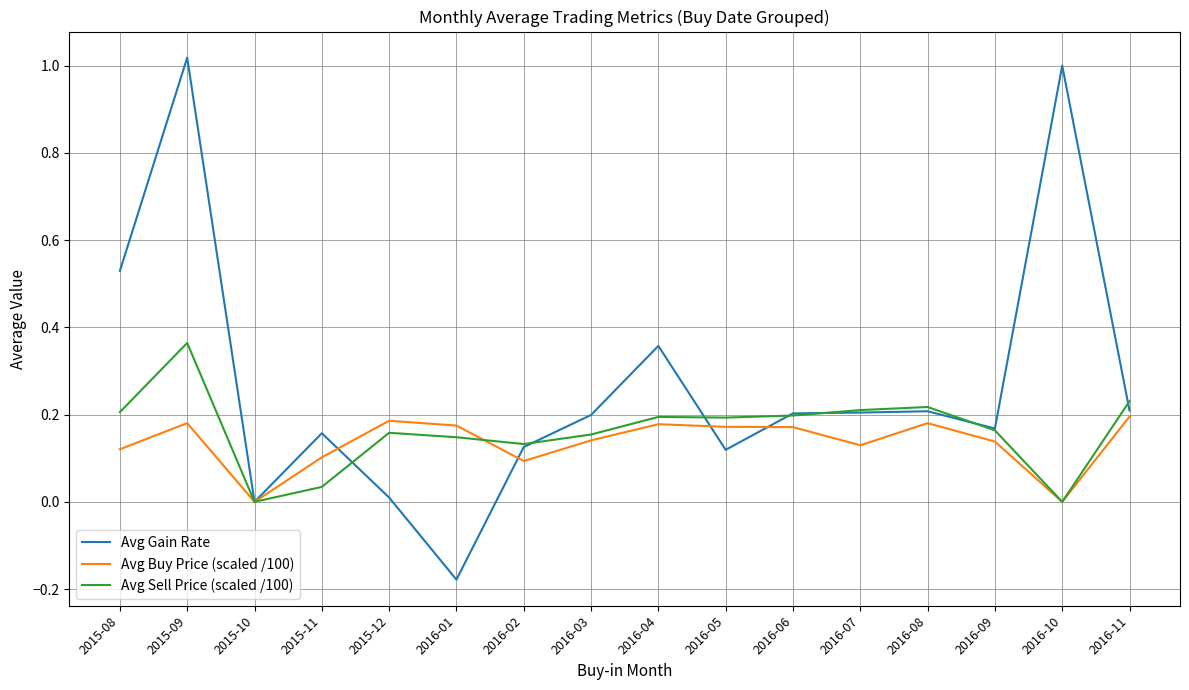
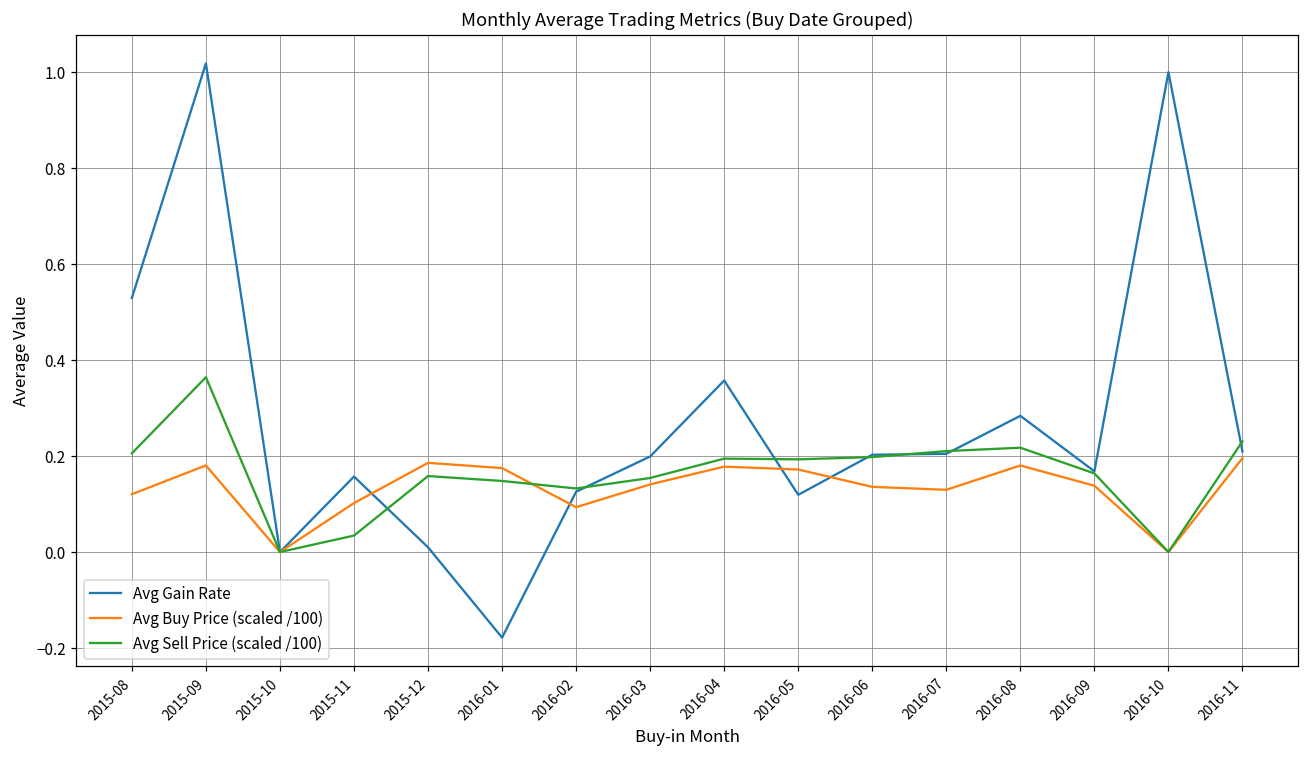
  {
    "Avg Gain Rate": {
      "2015-08": 0.53,
      "2015-09": 1.02,
      "2015-11": 0.16,
      "2015-12": 0.01,
      "2016-01": -0.18,
      "2016-02": 0.13,
      "2016-03": 0.20,
      "2016-04": 0.36,
      "2016-05": 0.12,
-     "2016-08": 0.21,
+     "2016-08": 0.28,
      "2016-10": 1.00,
      "2016-11": 0.21
    },
    "Avg Buy Price (scaled /100)": {
      "2015-08": 0.12,
      "2015-09": 0.18,
      "2015-11": 0.10,
      "2015-12": 0.19,
      "2016-01": 0.17,
      "2016-02": 0.09,
      "2016-03": 0.14,
      "2016-04": 0.18,
      "2016-05": 0.17,
-     "2016-06": 0.17,
+     "2016-06": 0.14,
      "2016-07": 0.13,
      "2016-08": 0.18,
      "2016-09": 0.14,
      "2016-11": 0.20
    },
    "Avg Sell Price (scaled /100)": {
      "2015-08": 0.21,
      "2015-09": 0.36,
      "2015-11": 0.03,
      "2015-12": 0.16,
      "2016-01": 0.15,
      "2016-02": 0.13,
      "2016-03": 0.15,
      "2016-04": 0.19,
      "2016-05": 0.19,
      "2016-08": 0.22,
      "2016-11": 0.23
    }
  }
